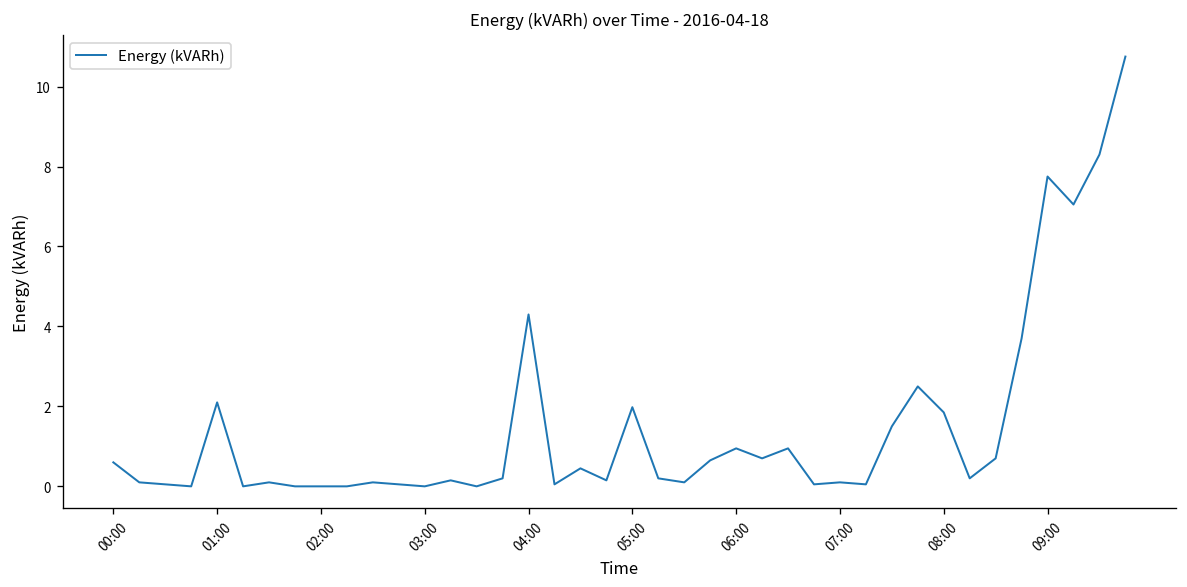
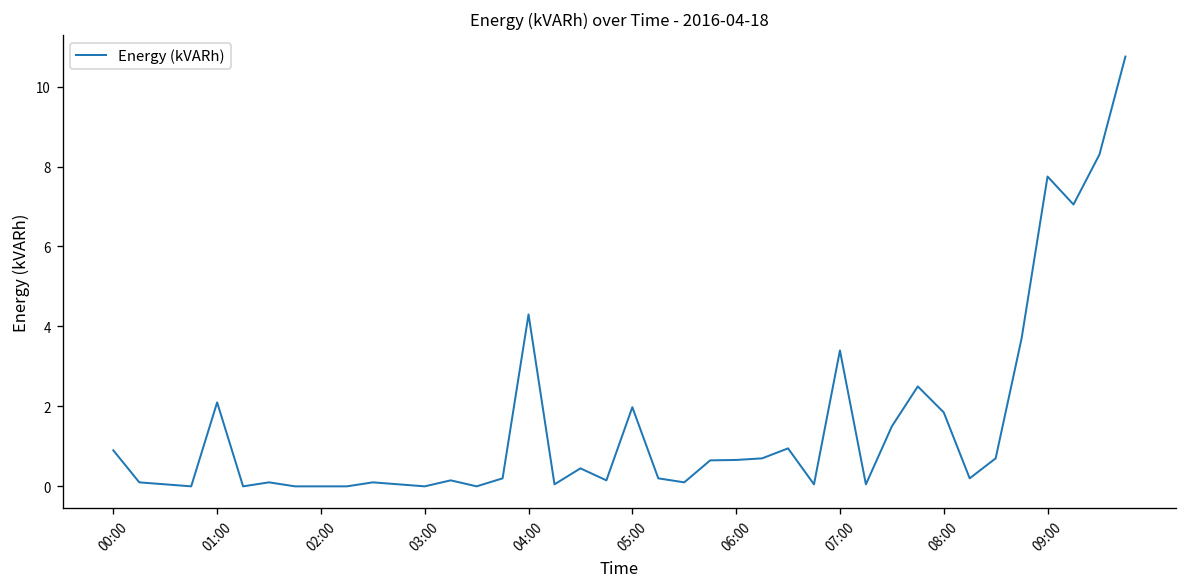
  {
-   "00:00": 0.6,
+   "00:00": 0.9,
    "01:00": 2.1,
    "02:00": 0.0,
    "03:00": 0.0,
    "04:00": 4.3,
    "05:00": 2.0,
-   "06:00": 1.0,
-   "07:00": 0.1,
+   "06:00": 0.7,
+   "07:00": 3.4,
    "08:00": 1.9,
    "09:00": 7.8
  }
